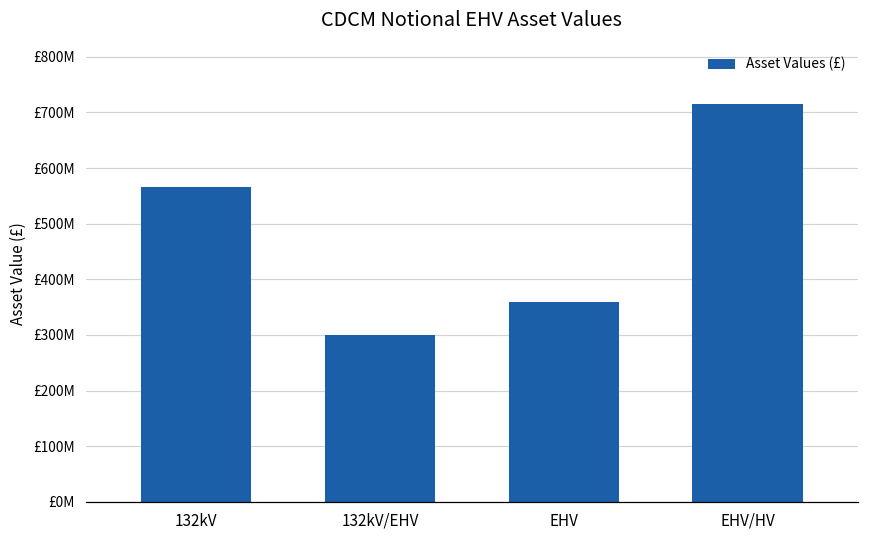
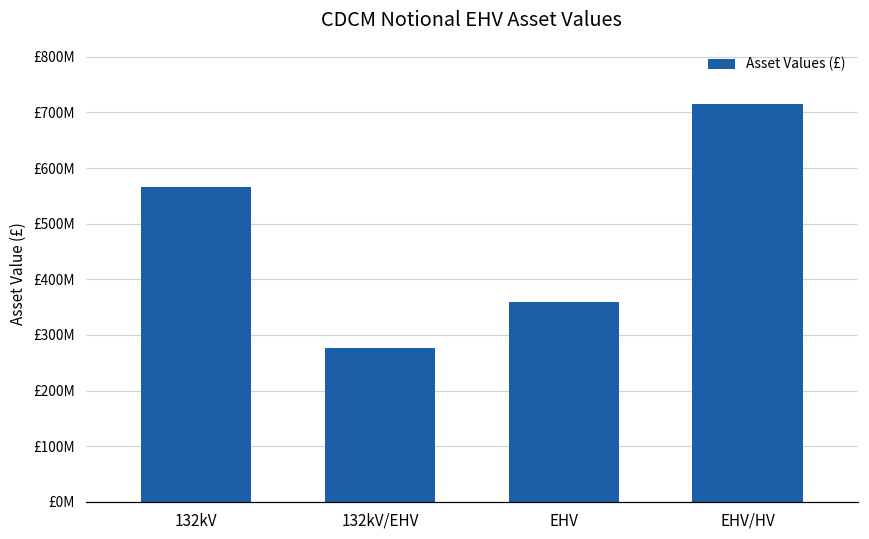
  {
    "132kV": "£570000000",
-   "132kV/EHV": "£300000000",
+   "132kV/EHV": "£280000000",
    "EHV": "£360000000",
    "EHV/HV": "£710000000"
  }
